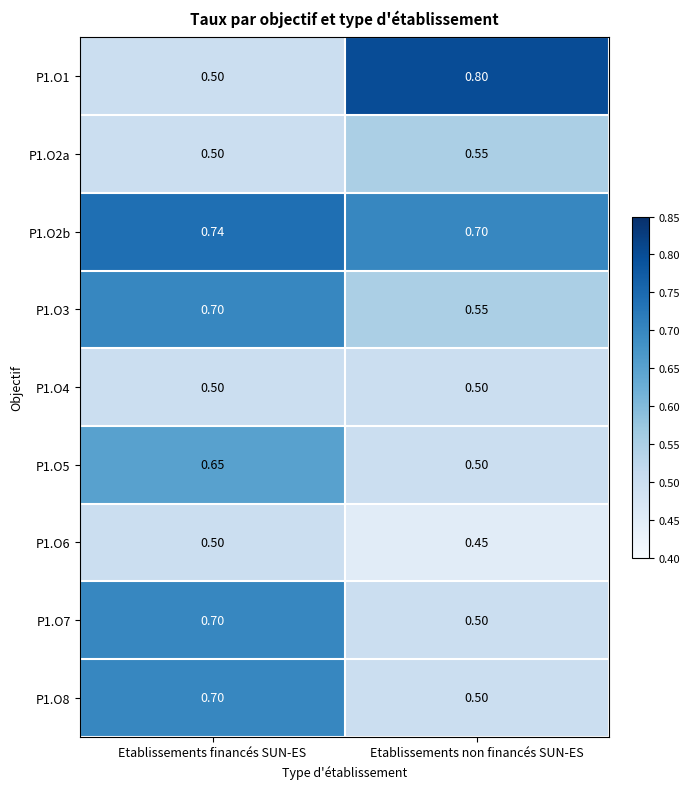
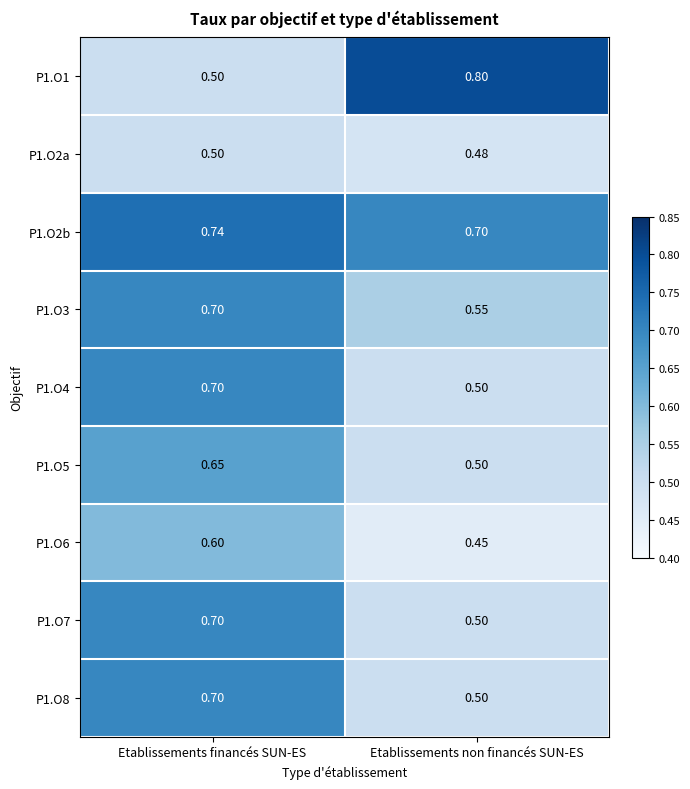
  {
    "P1.O1": {
      "Etablissements financés SUN-ES": 0.50,
      "Etablissements non financés SUN-ES": 0.80
    },
    "P1.O2a": {
      "Etablissements financés SUN-ES": 0.50,
-     "Etablissements non financés SUN-ES": 0.55
+     "Etablissements non financés SUN-ES": 0.48
    },
    "P1.O2b": {
      "Etablissements financés SUN-ES": 0.74,
      "Etablissements non financés SUN-ES": 0.70
    },
    "P1.O3": {
      "Etablissements financés SUN-ES": 0.70,
      "Etablissements non financés SUN-ES": 0.55
    },
    "P1.O4": {
-     "Etablissements financés SUN-ES": 0.50,
+     "Etablissements financés SUN-ES": 0.70,
      "Etablissements non financés SUN-ES": 0.50
    },
    "P1.O5": {
      "Etablissements financés SUN-ES": 0.65,
      "Etablissements non financés SUN-ES": 0.50
    },
    "P1.O6": {
-     "Etablissements financés SUN-ES": 0.50,
+     "Etablissements financés SUN-ES": 0.60,
      "Etablissements non financés SUN-ES": 0.45
    },
    "P1.O7": {
      "Etablissements financés SUN-ES": 0.70,
      "Etablissements non financés SUN-ES": 0.50
    },
    "P1.O8": {
      "Etablissements financés SUN-ES": 0.70,
      "Etablissements non financés SUN-ES": 0.50
    }
  }
